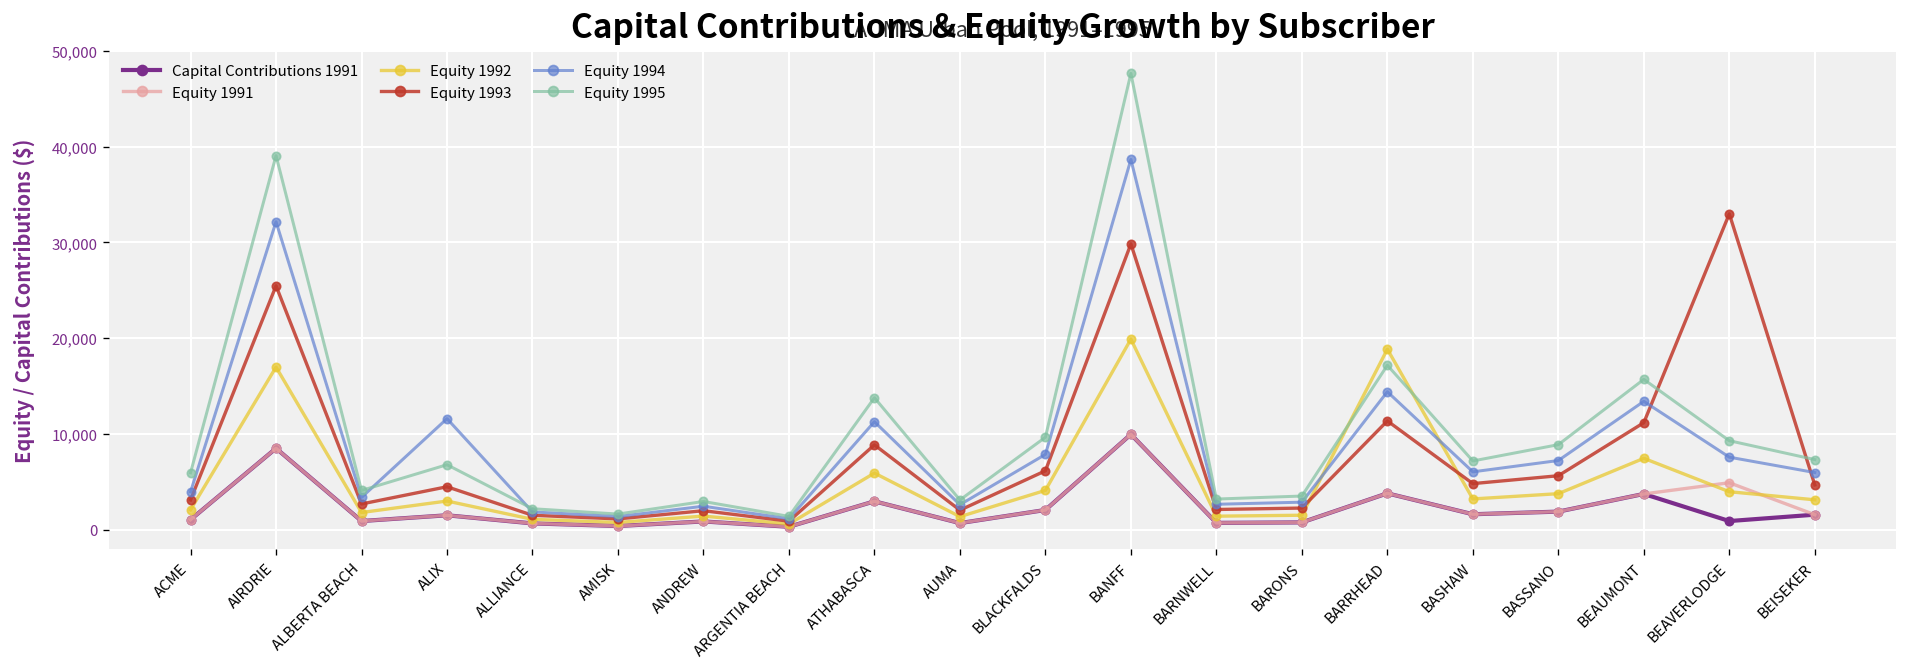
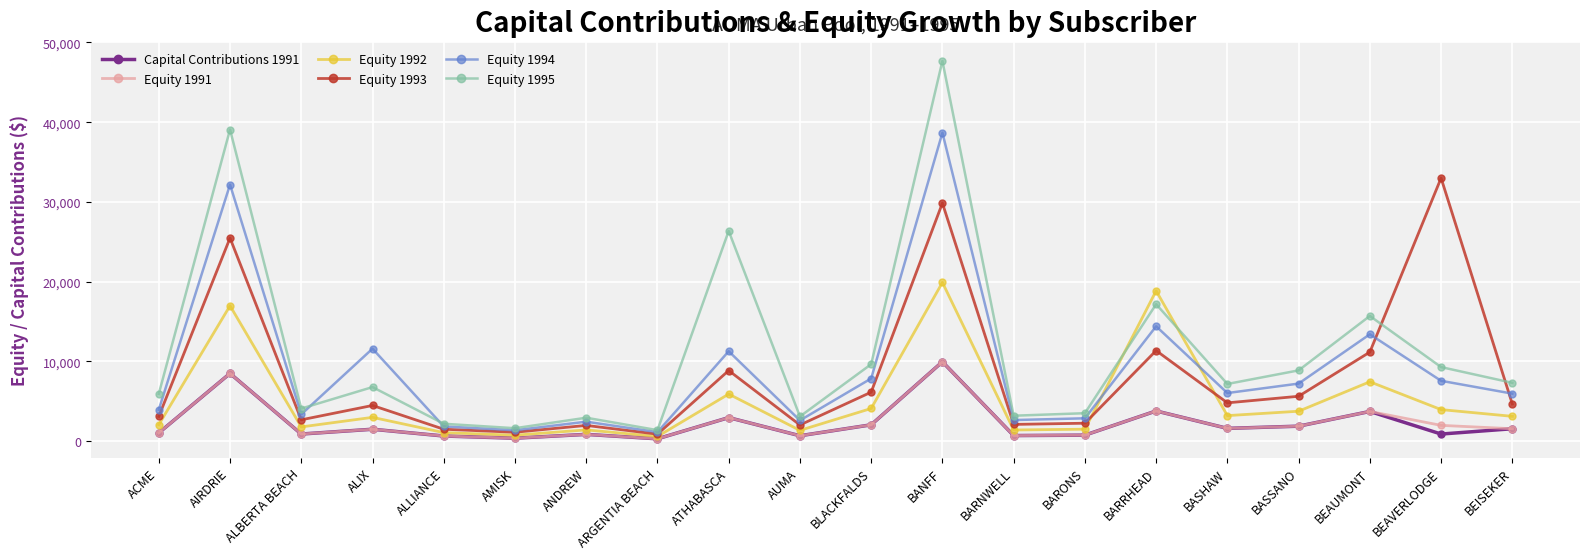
  {
    "Capital Contributions 1991": {
      "BEAVERLODGE": "1,000"
    },
    "Equity 1991": {
-     "BEAVERLODGE": "5,000"
+     "BEAVERLODGE": "2,000"
    },
    "Equity 1992": {
      "ACME": "2,000",
      "AIRDRIE": "17,000",
      "ALBERTA BEACH": "2,000",
      "ALIX": "3,000",
      "ALLIANCE": "1,000",
      "AMISK": "1,000",
      "ANDREW": "1,000",
      "ATHABASCA": "6,000",
      "AUMA": "1,000",
      "BLACKFALDS": "4,000",
      "BANFF": "20,000",
      "BARNWELL": "1,000",
      "BARONS": "1,000",
      "BARRHEAD": "19,000",
      "BASHAW": "3,000",
      "BASSANO": "4,000",
      "BEAUMONT": "7,000",
      "BEAVERLODGE": "4,000",
      "BEISEKER": "3,000"
    },
    "Equity 1993": {
      "ACME": "3,000",
      "AIRDRIE": "25,000",
      "ALBERTA BEACH": "3,000",
      "ALIX": "4,000",
      "ALLIANCE": "1,000",
      "ANDREW": "2,000",
      "ATHABASCA": "9,000",
      "AUMA": "2,000",
      "BLACKFALDS": "6,000",
      "BANFF": "30,000",
      "BARNWELL": "2,000",
      "BARONS": "2,000",
      "BARRHEAD": "11,000",
      "BASHAW": "5,000",
      "BASSANO": "6,000",
      "BEAUMONT": "11,000",
      "BEAVERLODGE": "33,000",
      "BEISEKER": "5,000"
    },
    "Equity 1994": {
      "ACME": "4,000",
      "AIRDRIE": "32,000",
      "ALBERTA BEACH": "3,000",
      "ALIX": "12,000",
      "ALLIANCE": "2,000",
      "ANDREW": "2,000",
      "ATHABASCA": "11,000",
      "AUMA": "3,000",
      "BLACKFALDS": "8,000",
      "BANFF": "39,000",
      "BARNWELL": "3,000",
      "BARONS": "3,000",
      "BARRHEAD": "14,000",
      "BASHAW": "6,000",
      "BASSANO": "7,000",
      "BEAUMONT": "13,000",
      "BEAVERLODGE": "8,000",
      "BEISEKER": "6,000"
    },
    "Equity 1995": {
      "ACME": "6,000",
      "AIRDRIE": "39,000",
      "ALBERTA BEACH": "4,000",
      "ALIX": "7,000",
      "ALLIANCE": "2,000",
      "ANDREW": "3,000",
-     "ATHABASCA": "14,000",
+     "ATHABASCA": "26,000",
      "AUMA": "3,000",
      "BLACKFALDS": "10,000",
      "BANFF": "48,000",
      "BARNWELL": "3,000",
      "BARONS": "4,000",
      "BARRHEAD": "17,000",
      "BASHAW": "7,000",
      "BASSANO": "9,000",
      "BEAUMONT": "16,000",
      "BEAVERLODGE": "9,000",
      "BEISEKER": "7,000"
    }
  }
